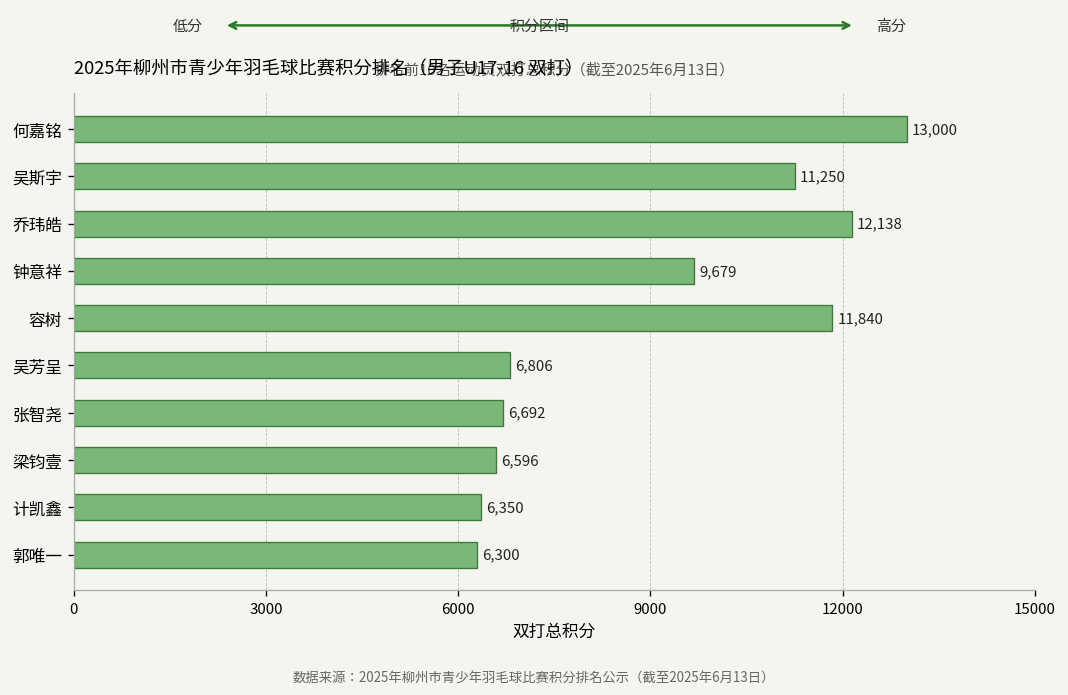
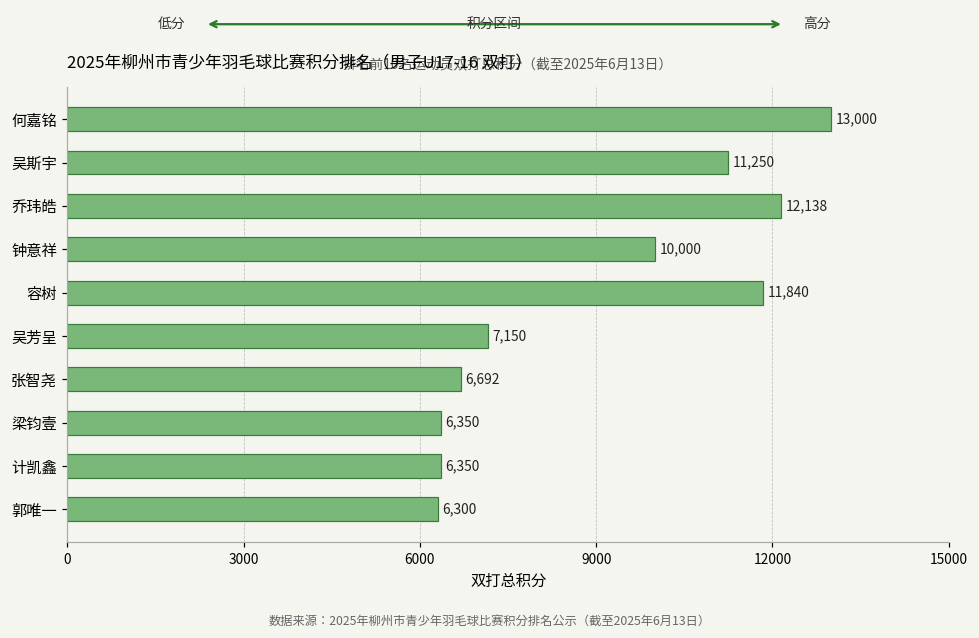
  {
    "何嘉铭": "13,000",
    "吴斯宇": "11,250",
    "乔玮皓": "12,138",
-   "钟意祥": "9,679",
+   "钟意祥": "10,000",
    "容树": "11,840",
-   "吴芳呈": "6,806",
+   "吴芳呈": "7,150",
    "张智尧": "6,692",
-   "梁钧壹": "6,596",
+   "梁钧壹": "6,350",
    "计凯鑫": "6,350",
    "郭唯一": "6,300"
  }
